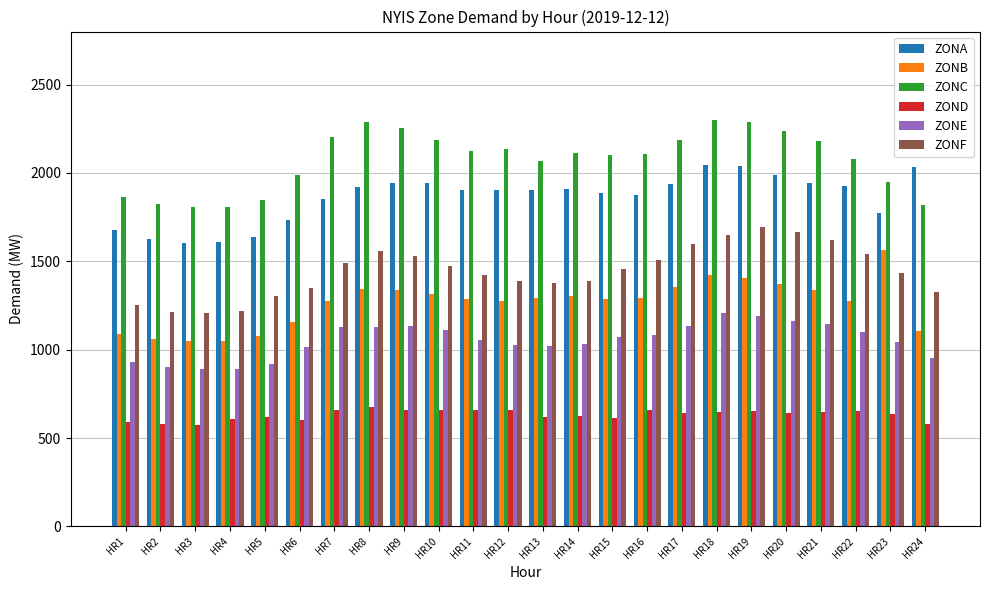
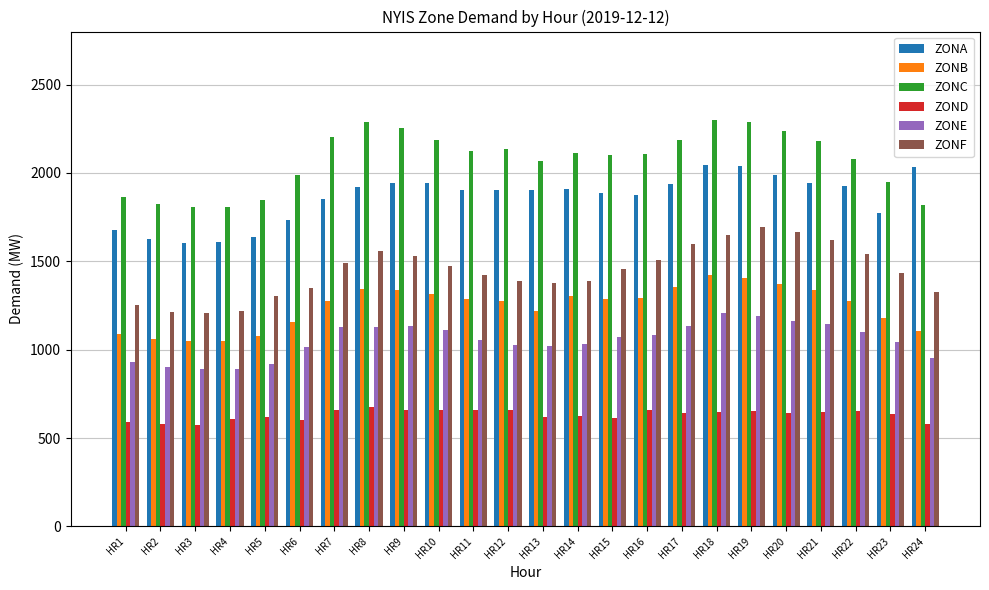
  {
    "ZONA": {
      "HR1": 1680,
      "HR2": 1630,
      "HR3": 1610,
      "HR4": 1610,
      "HR5": 1640,
      "HR6": 1730,
      "HR7": 1850,
      "HR8": 1920,
      "HR9": 1940,
      "HR10": 1940,
      "HR11": 1900,
      "HR12": 1900,
      "HR13": 1900,
      "HR14": 1910,
      "HR15": 1880,
      "HR16": 1880,
      "HR17": 1940,
      "HR18": 2040,
      "HR19": 2040,
      "HR20": 1990,
      "HR21": 1940,
      "HR22": 1930,
      "HR23": 1770,
      "HR24": 2040
    },
    "ZONB": {
      "HR1": 1090,
      "HR2": 1060,
      "HR3": 1050,
      "HR4": 1050,
      "HR5": 1080,
      "HR6": 1160,
      "HR7": 1270,
      "HR8": 1340,
      "HR9": 1340,
      "HR10": 1310,
      "HR11": 1290,
      "HR12": 1280,
-     "HR13": 1300,
+     "HR13": 1220,
      "HR14": 1300,
      "HR15": 1290,
      "HR16": 1290,
      "HR17": 1360,
      "HR18": 1420,
      "HR19": 1400,
      "HR20": 1370,
      "HR21": 1340,
      "HR22": 1270,
-     "HR23": 1560,
+     "HR23": 1180,
      "HR24": 1100
    },
    "ZONC": {
      "HR1": 1870,
      "HR2": 1830,
      "HR3": 1810,
      "HR4": 1810,
      "HR5": 1850,
      "HR6": 1990,
      "HR7": 2200,
      "HR8": 2290,
      "HR9": 2250,
      "HR10": 2190,
      "HR11": 2120,
      "HR12": 2130,
      "HR13": 2070,
      "HR14": 2110,
      "HR15": 2100,
      "HR16": 2110,
      "HR17": 2190,
      "HR18": 2300,
      "HR19": 2290,
      "HR20": 2240,
      "HR21": 2180,
      "HR22": 2080,
      "HR23": 1950,
      "HR24": 1820
    },
    "ZOND": {
      "HR1": 590,
      "HR2": 580,
      "HR3": 580,
      "HR4": 610,
      "HR5": 620,
      "HR6": 600,
      "HR7": 660,
      "HR8": 680,
      "HR9": 660,
      "HR10": 660,
      "HR11": 660,
      "HR12": 660,
      "HR13": 620,
      "HR14": 620,
      "HR15": 620,
      "HR16": 660,
      "HR17": 640,
      "HR18": 650,
      "HR19": 650,
      "HR20": 640,
      "HR21": 650,
      "HR22": 650,
      "HR23": 640,
      "HR24": 580
    },
    "ZONE": {
      "HR1": 930,
      "HR2": 900,
      "HR3": 890,
      "HR4": 890,
      "HR5": 920,
      "HR6": 1010,
      "HR7": 1130,
      "HR8": 1130,
      "HR9": 1140,
      "HR10": 1110,
      "HR11": 1050,
      "HR12": 1030,
      "HR13": 1020,
      "HR14": 1030,
      "HR15": 1070,
      "HR16": 1080,
      "HR17": 1130,
      "HR18": 1210,
      "HR19": 1190,
      "HR20": 1160,
      "HR21": 1150,
      "HR22": 1100,
      "HR23": 1040,
      "HR24": 950
    },
    "ZONF": {
      "HR1": 1250,
      "HR2": 1220,
      "HR3": 1210,
      "HR4": 1220,
      "HR5": 1300,
      "HR6": 1350,
      "HR7": 1490,
      "HR8": 1560,
      "HR9": 1530,
      "HR10": 1470,
      "HR11": 1420,
      "HR12": 1390,
      "HR13": 1380,
      "HR14": 1390,
      "HR15": 1450,
      "HR16": 1510,
      "HR17": 1600,
      "HR18": 1650,
      "HR19": 1690,
      "HR20": 1660,
      "HR21": 1620,
      "HR22": 1540,
      "HR23": 1430,
      "HR24": 1330
    }
  }
